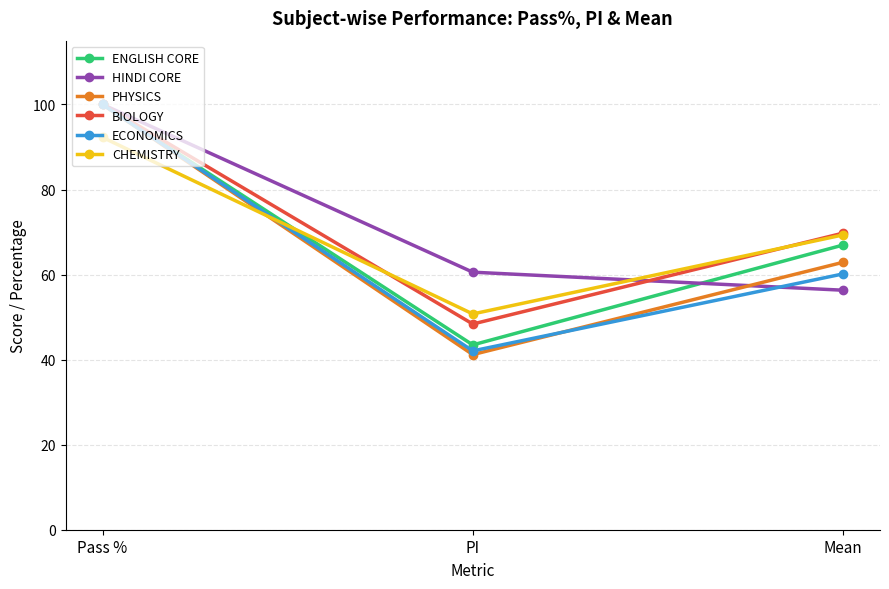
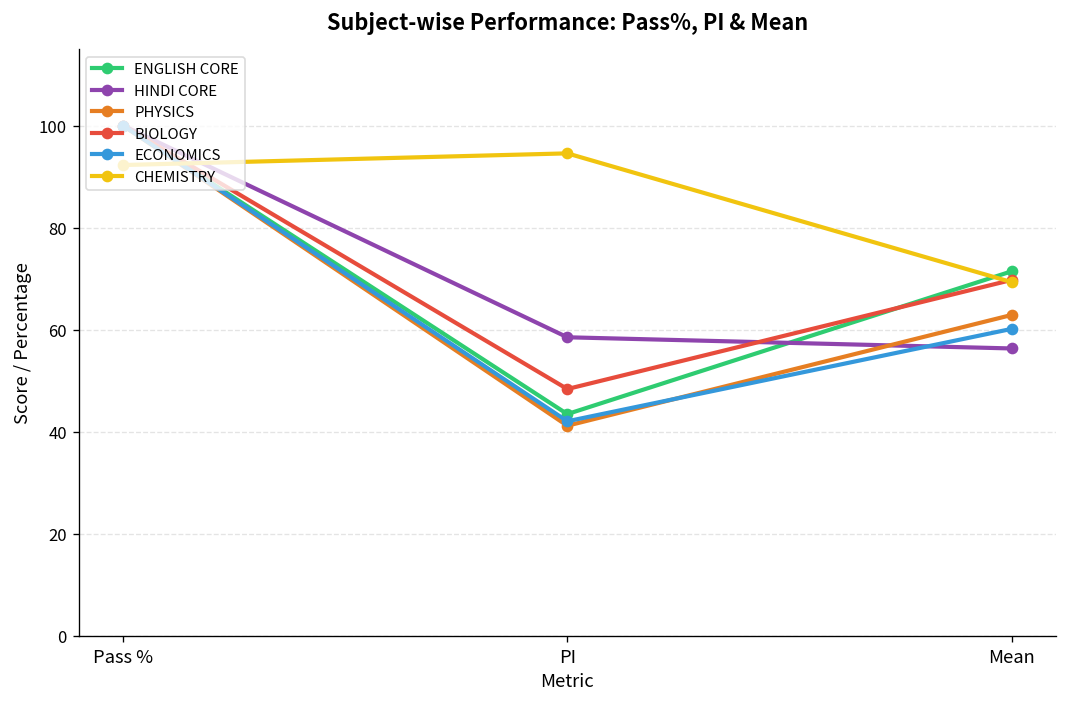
  {
    "ENGLISH CORE": {
      "PI": 43,
-     "Mean": 67
+     "Mean": 71
    },
    "HINDI CORE": {
-     "PI": 61,
+     "PI": 59,
      "Mean": 56
    },
    "ECONOMICS": {
      "PI": 42,
      "Mean": 60
    },
    "CHEMISTRY": {
-     "PI": 51
+     "PI": 95
    }
  }
